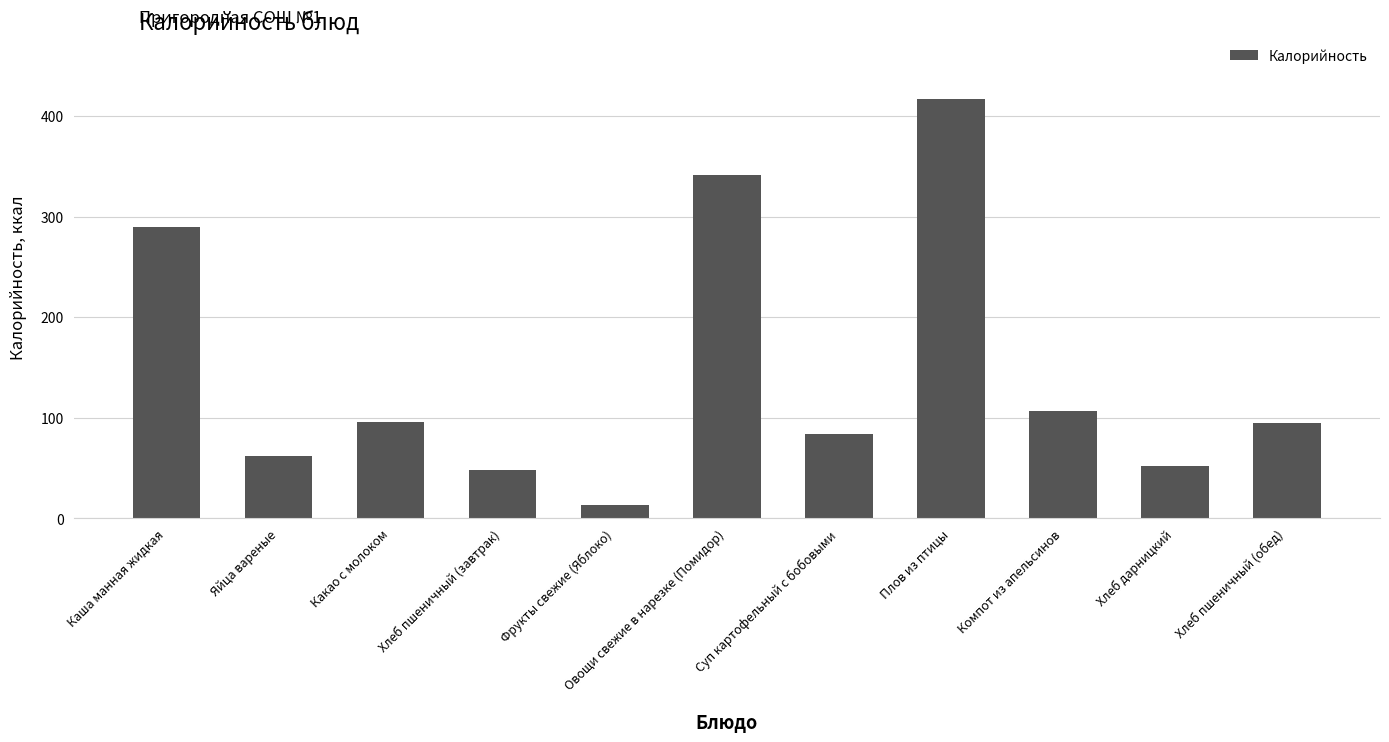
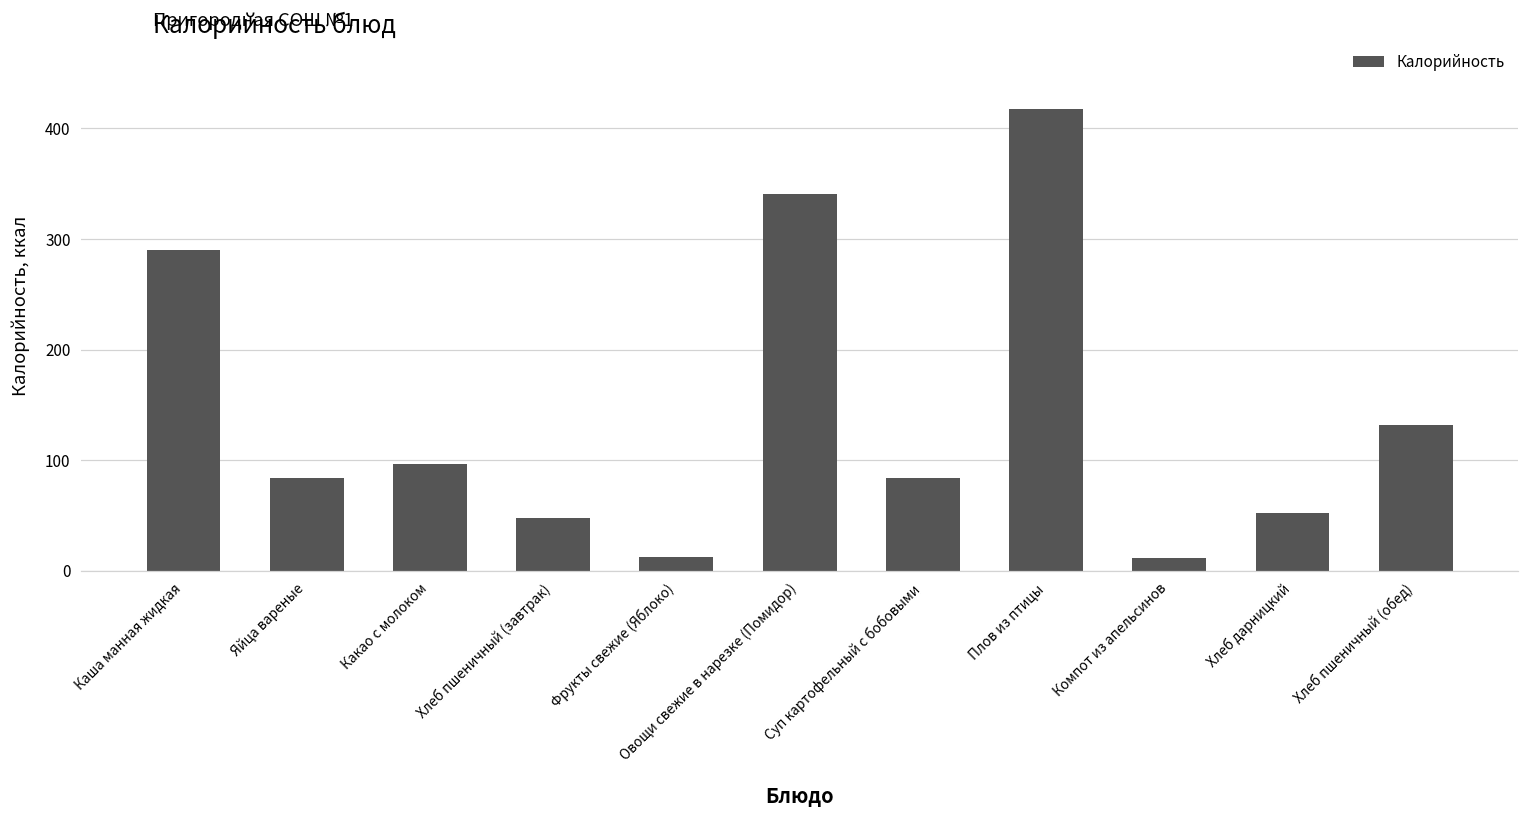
  {
    "Каша манная жидкая": 290,
-   "Яйца вареные": 61,
+   "Яйца вареные": 84,
    "Какао с молоком": 96,
    "Хлеб пшеничный (завтрак)": 47,
    "Фрукты свежие (Яблоко)": 13,
    "Овощи свежие в нарезке (Помидор)": 341,
    "Суп картофельный с бобовыми": 84,
    "Плов из птицы": 417,
-   "Компот из апельсинов": 107,
+   "Компот из апельсинов": 12,
    "Хлеб дарницкий": 52,
-   "Хлеб пшеничный (обед)": 95
+   "Хлеб пшеничный (обед)": 132
  }
